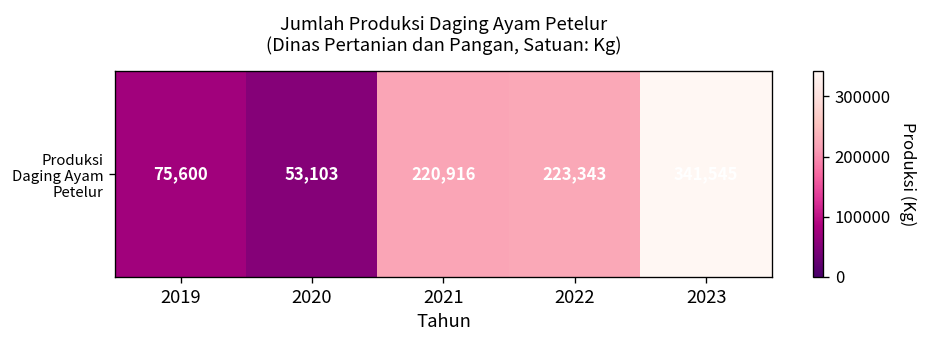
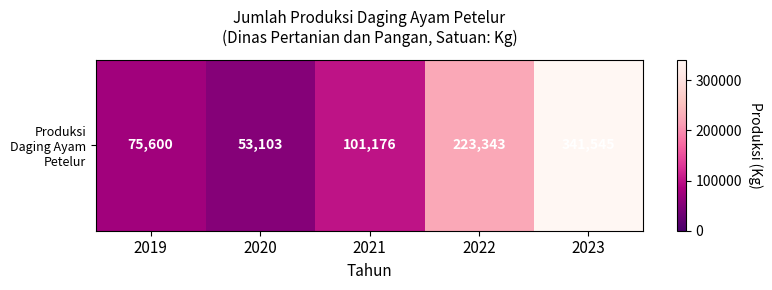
  {
    "Produksi Daging Ayam Petelur": {
      "2019": "75,600",
      "2020": "53,103",
-     "2021": "220,916",
+     "2021": "101,176",
      "2022": "223,343"
    }
  }
